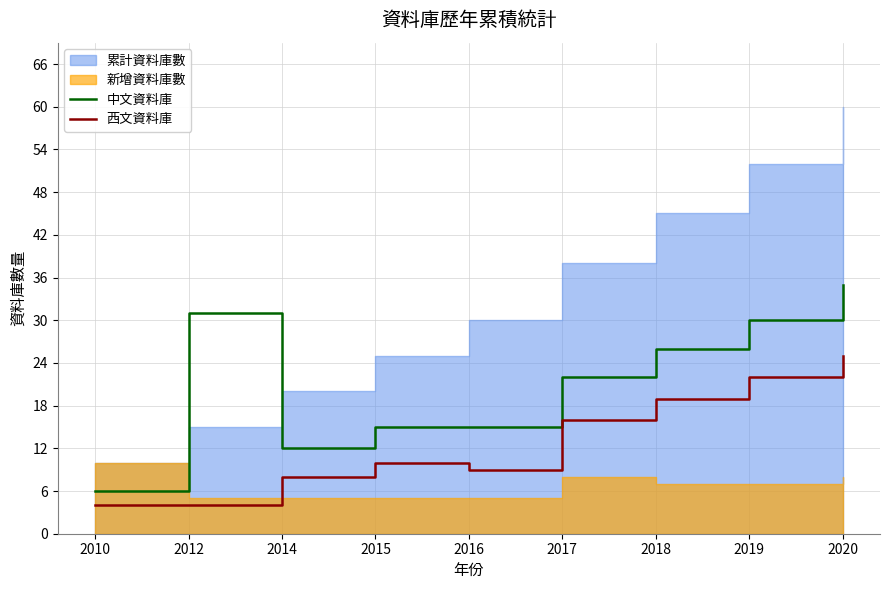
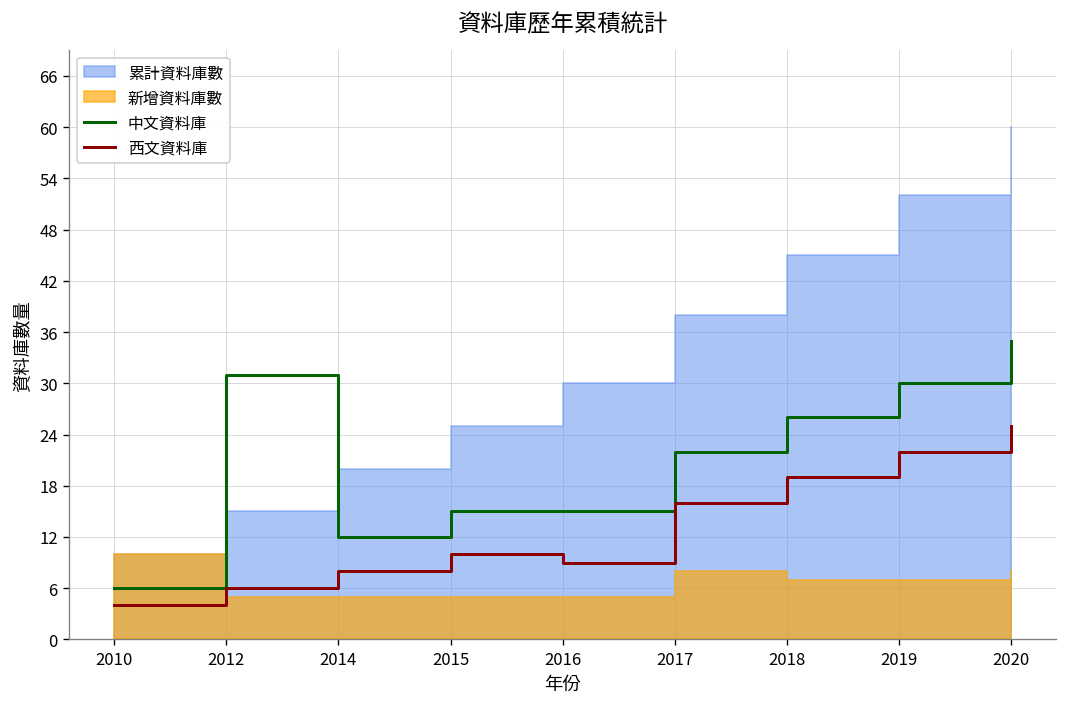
  {
    "中文資料庫": {
      "2010": 6,
      "2012": 31,
      "2014": 12,
      "2015": 15,
      "2016": 15,
      "2017": 22,
      "2018": 26,
      "2019": 30,
      "2020": 35
    },
    "西文資料庫": {
      "2010": 4,
-     "2012": 4,
+     "2012": 6,
      "2014": 8,
      "2015": 10,
      "2016": 9,
      "2017": 16,
      "2018": 19,
      "2019": 22,
      "2020": 25
    }
  }
